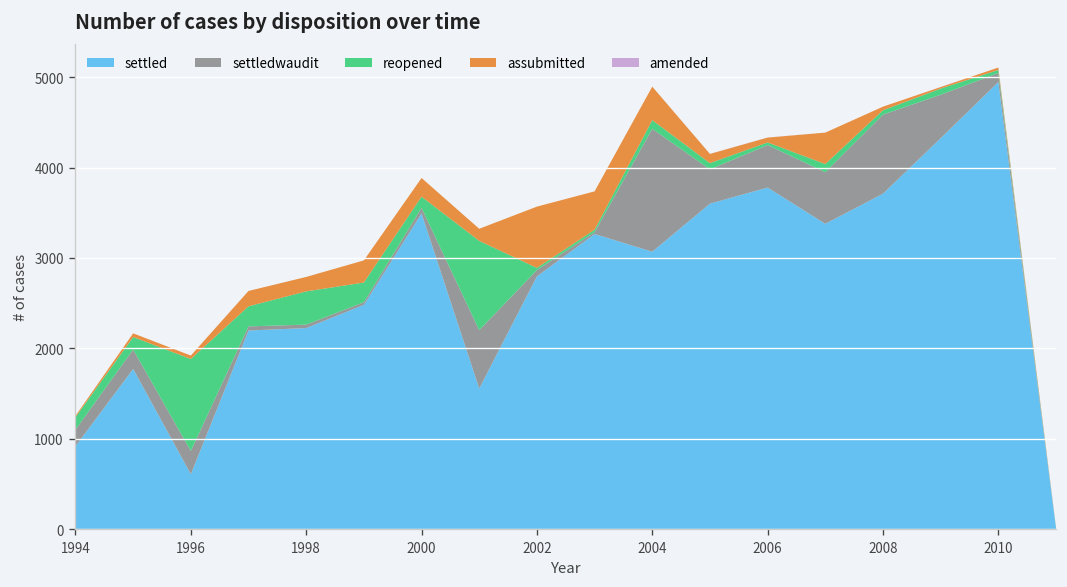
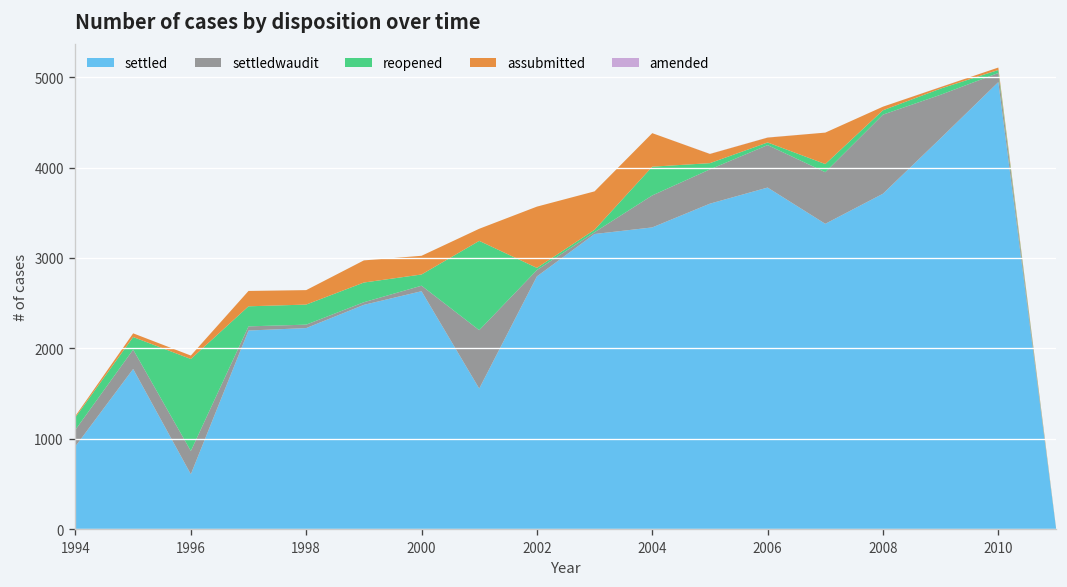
  {
    "settled": {
      "1994": 900,
      "1996": 600,
      "1998": 2200,
-     "2000": 3500,
+     "2000": 2600,
      "2002": 2800,
-     "2004": 3100,
+     "2004": 3300,
      "2006": 3800,
      "2008": 3700,
      "2010": 4900
    },
    "settledwaudit": {
      "1994": 200,
      "1996": 300,
      "1998": 0,
      "2000": 100,
-     "2004": 1400,
+     "2004": 400,
      "2008": 900
    },
    "reopened": {
      "1996": 1000,
-     "1998": 400,
+     "1998": 200,
      "2000": 100,
-     "2004": 100,
+     "2004": 300,
      "2008": 0
    }
  }
